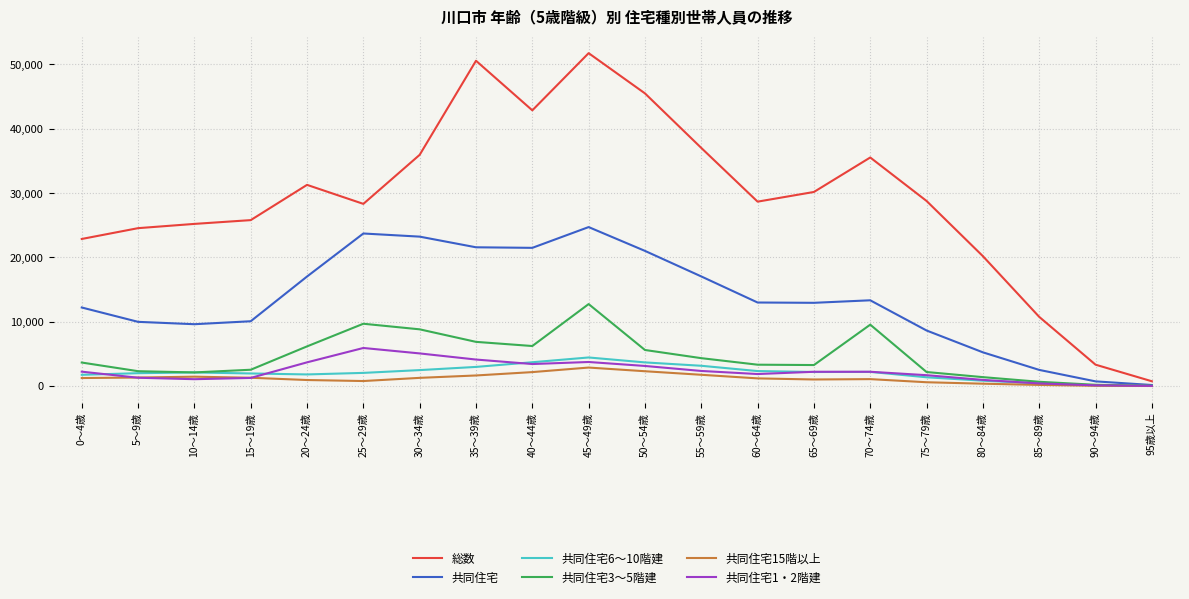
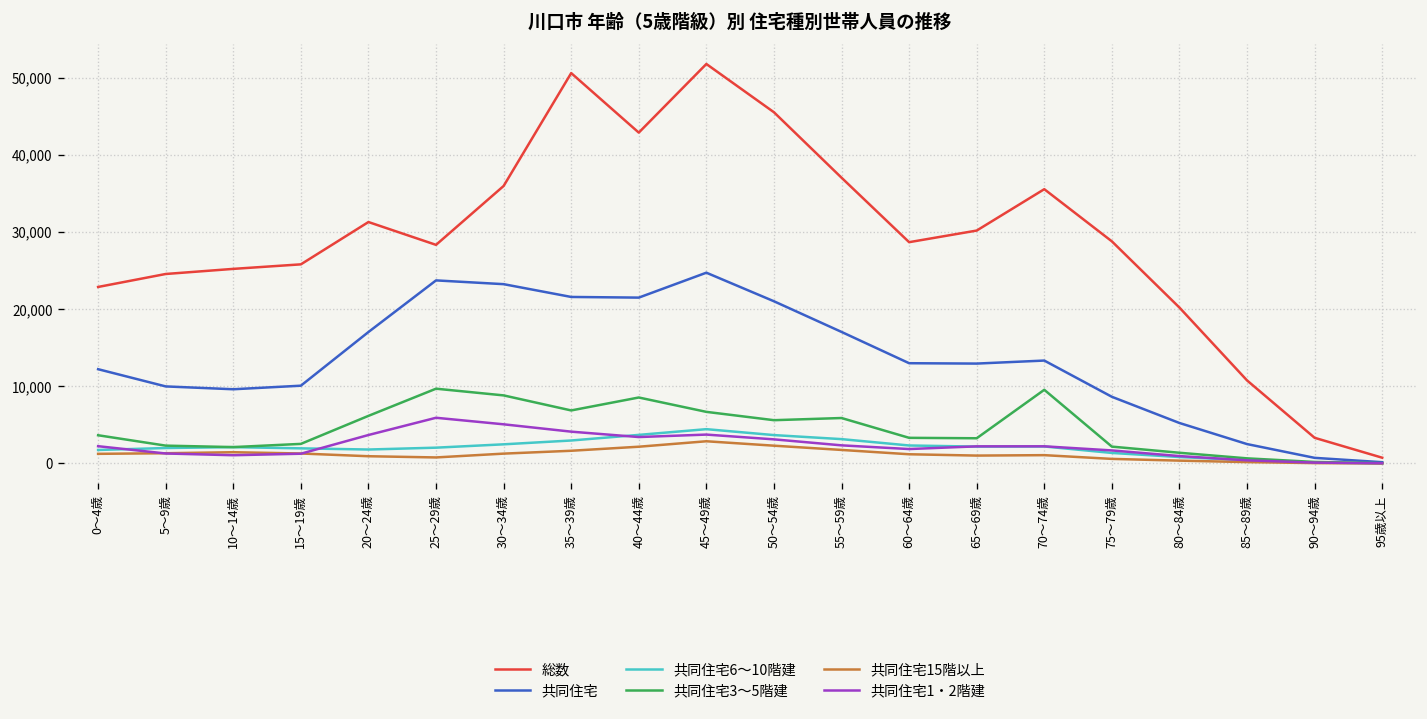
  {
    "総数": {
      "0～4歳": "23,000",
      "5～9歳": "25,000",
      "10～14歳": "25,000",
      "15～19歳": "26,000",
      "20～24歳": "31,000",
      "25～29歳": "28,000",
      "30～34歳": "36,000",
      "35～39歳": "51,000",
      "40～44歳": "43,000",
      "45～49歳": "52,000",
      "50～54歳": "46,000",
      "55～59歳": "37,000",
      "60～64歳": "29,000",
      "65～69歳": "30,000",
      "70～74歳": "36,000",
      "75～79歳": "29,000",
      "80～84歳": "20,000",
      "85～89歳": "11,000",
      "90～94歳": "3,000",
      "95歳以上": "1,000"
    },
    "共同住宅": {
      "0～4歳": "12,000",
      "5～9歳": "10,000",
      "10～14歳": "10,000",
      "15～19歳": "10,000",
      "20～24歳": "17,000",
      "25～29歳": "24,000",
      "30～34歳": "23,000",
      "35～39歳": "22,000",
      "40～44歳": "21,000",
      "45～49歳": "25,000",
      "50～54歳": "21,000",
      "55～59歳": "17,000",
      "60～64歳": "13,000",
      "65～69歳": "13,000",
      "70～74歳": "13,000",
      "75～79歳": "9,000",
      "80～84歳": "5,000",
      "85～89歳": "3,000",
      "90～94歳": "1,000"
    },
    "共同住宅6～10階建": {
      "0～4歳": "2,000",
      "15～19歳": "2,000",
      "20～24歳": "2,000",
      "25～29歳": "2,000",
      "30～34歳": "2,000",
      "35～39歳": "3,000",
      "45～49歳": "4,000",
      "50～54歳": "4,000",
      "55～59歳": "3,000",
      "60～64歳": "2,000"
    },
    "共同住宅3～5階建": {
      "0～4歳": "4,000",
      "15～19歳": "3,000",
      "20～24歳": "6,000",
      "25～29歳": "10,000",
      "30～34歳": "9,000",
      "35～39歳": "7,000",
-     "40～44歳": "6,000",
-     "45～49歳": "13,000",
+     "40～44歳": "9,000",
+     "45～49歳": "7,000",
      "50～54歳": "6,000",
-     "55～59歳": "4,000",
+     "55～59歳": "6,000",
      "60～64歳": "3,000",
      "65～69歳": "3,000",
      "70～74歳": "10,000",
      "75～79歳": "2,000",
      "80～84歳": "1,000"
    },
    "共同住宅15階以上": {
      "0～4歳": "1,000",
      "20～24歳": "1,000",
      "25～29歳": "1,000",
      "30～34歳": "1,000",
      "35～39歳": "2,000",
      "40～44歳": "2,000",
      "45～49歳": "3,000",
      "50～54歳": "2,000",
      "55～59歳": "2,000",
      "60～64歳": "1,000",
      "65～69歳": "1,000",
      "70～74歳": "1,000",
      "75～79歳": "1,000",
      "80～84歳": "0"
    },
    "共同住宅1・2階建": {
      "0～4歳": "2,000",
      "20～24歳": "4,000",
      "25～29歳": "6,000",
      "30～34歳": "5,000",
      "35～39歳": "4,000",
      "45～49歳": "4,000",
      "50～54歳": "3,000",
      "55～59歳": "2,000",
      "60～64歳": "2,000"
    }
  }
